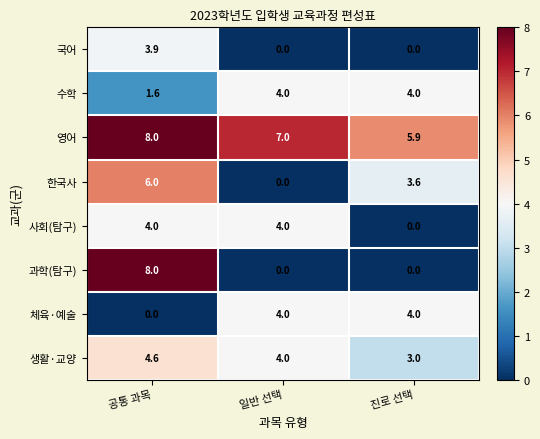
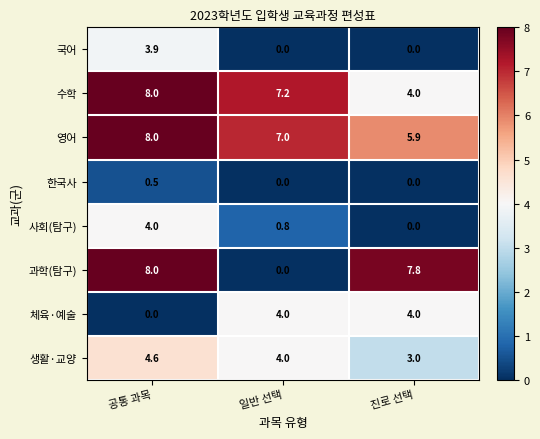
  {
    "국어": {
      "공통 과목": 3.9,
      "일반 선택": 0.0,
      "진로 선택": 0.0
    },
    "수학": {
-     "공통 과목": 1.6,
-     "일반 선택": 4.0,
+     "공통 과목": 8.0,
+     "일반 선택": 7.2,
      "진로 선택": 4.0
    },
    "영어": {
      "공통 과목": 8.0,
      "일반 선택": 7.0,
      "진로 선택": 5.9
    },
    "한국사": {
-     "공통 과목": 6.0,
+     "공통 과목": 0.5,
      "일반 선택": 0.0,
-     "진로 선택": 3.6
+     "진로 선택": 0.0
    },
    "사회(탐구)": {
      "공통 과목": 4.0,
-     "일반 선택": 4.0,
+     "일반 선택": 0.8,
      "진로 선택": 0.0
    },
    "과학(탐구)": {
      "공통 과목": 8.0,
      "일반 선택": 0.0,
-     "진로 선택": 0.0
+     "진로 선택": 7.8
    },
    "체육·예술": {
      "공통 과목": 0.0,
      "일반 선택": 4.0,
      "진로 선택": 4.0
    },
    "생활·교양": {
      "공통 과목": 4.6,
      "일반 선택": 4.0,
      "진로 선택": 3.0
    }
  }
